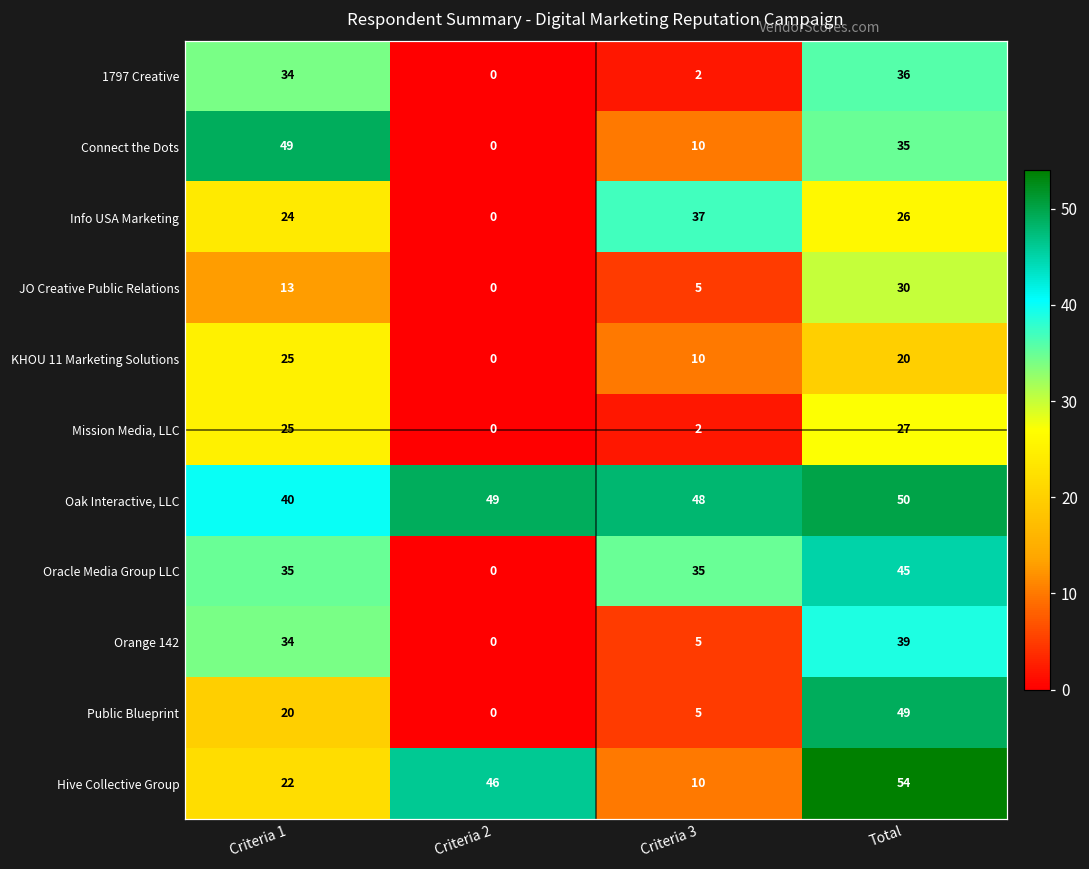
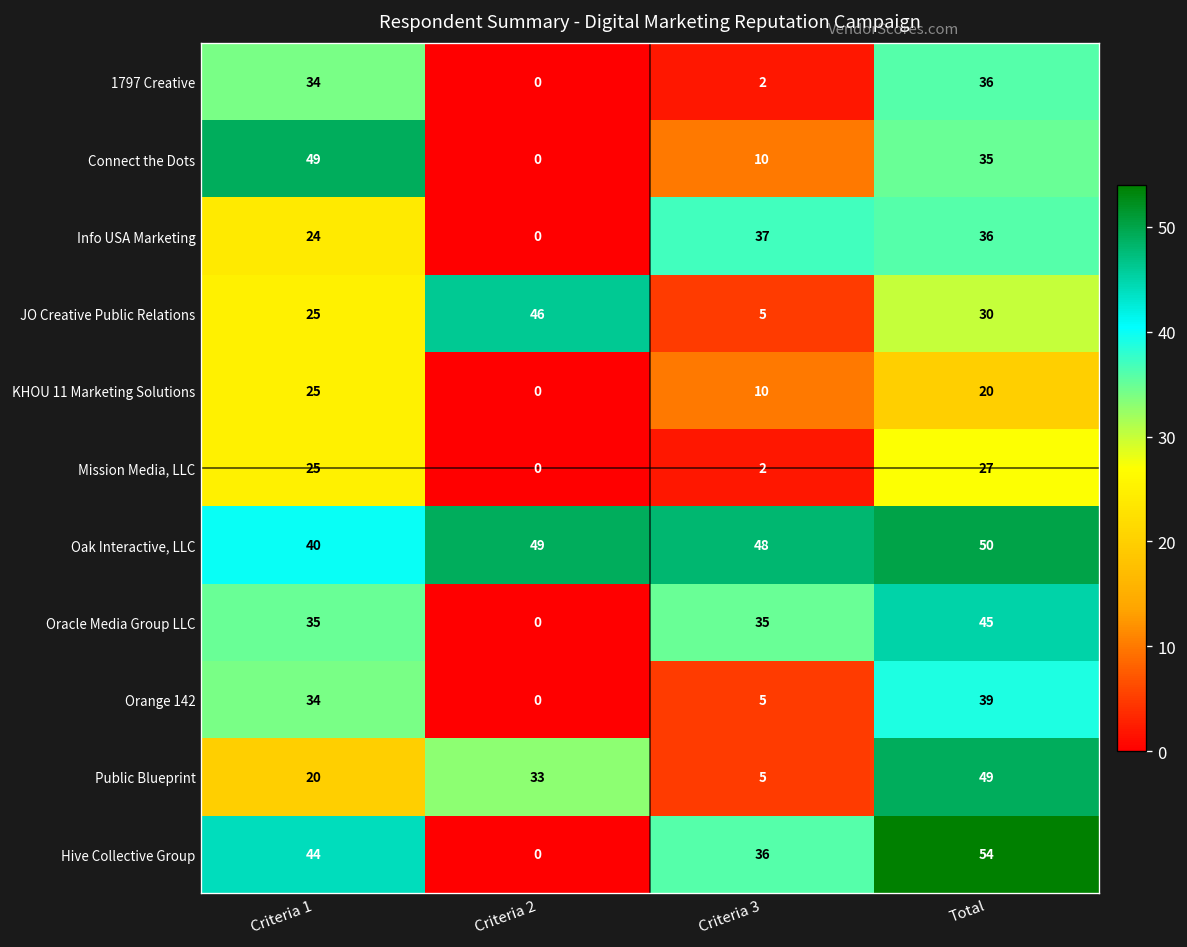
  {
    "1797 Creative": {
      "Criteria 1": 34,
      "Criteria 2": 0,
      "Criteria 3": 2,
      "Total": 36
    },
    "Connect the Dots": {
      "Criteria 1": 49,
      "Criteria 2": 0,
      "Criteria 3": 10,
      "Total": 35
    },
    "Info USA Marketing": {
      "Criteria 1": 24,
      "Criteria 2": 0,
      "Criteria 3": 37,
-     "Total": 26
+     "Total": 36
    },
    "JO Creative Public Relations": {
-     "Criteria 1": 13,
-     "Criteria 2": 0,
+     "Criteria 1": 25,
+     "Criteria 2": 46,
      "Criteria 3": 5,
      "Total": 30
    },
    "KHOU 11 Marketing Solutions": {
      "Criteria 1": 25,
      "Criteria 2": 0,
      "Criteria 3": 10,
      "Total": 20
    },
    "Mission Media, LLC": {
      "Criteria 1": 25,
      "Criteria 2": 0,
      "Criteria 3": 2,
      "Total": 27
    },
    "Oak Interactive, LLC": {
      "Criteria 1": 40,
      "Criteria 2": 49,
      "Criteria 3": 48,
      "Total": 50
    },
    "Oracle Media Group LLC": {
      "Criteria 1": 35,
      "Criteria 2": 0,
      "Criteria 3": 35,
      "Total": 45
    },
    "Orange 142": {
      "Criteria 1": 34,
      "Criteria 2": 0,
      "Criteria 3": 5,
      "Total": 39
    },
    "Public Blueprint": {
      "Criteria 1": 20,
-     "Criteria 2": 0,
+     "Criteria 2": 33,
      "Criteria 3": 5,
      "Total": 49
    },
    "Hive Collective Group": {
-     "Criteria 1": 22,
-     "Criteria 2": 46,
-     "Criteria 3": 10,
+     "Criteria 1": 44,
+     "Criteria 2": 0,
+     "Criteria 3": 36,
      "Total": 54
    }
  }
